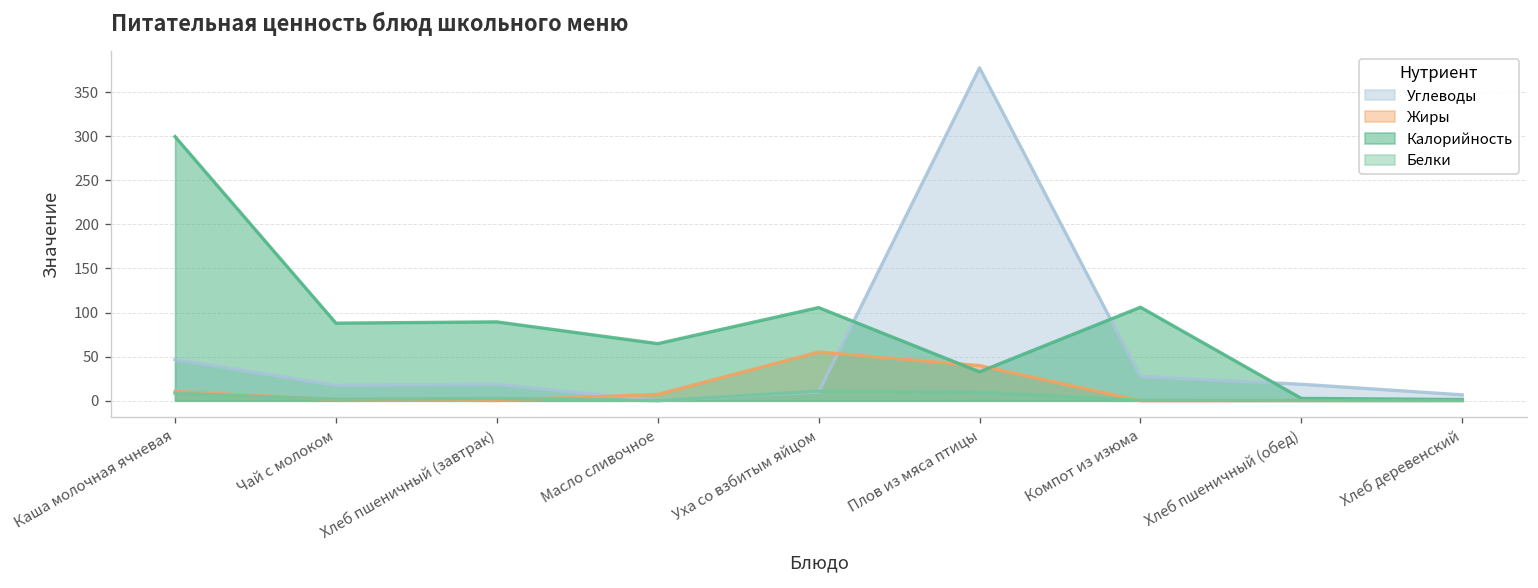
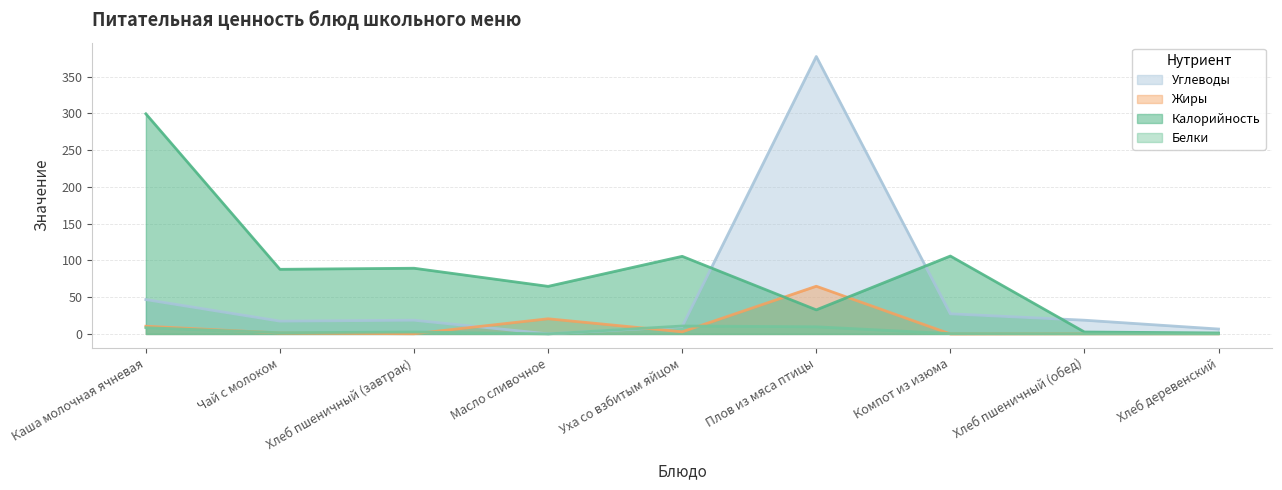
  {
    "Жиры": {
-     "Масло сливочное": 10,
-     "Уха со взбитым яйцом": 60,
-     "Плов из мяса птицы": 40
+     "Масло сливочное": 20,
+     "Уха со взбитым яйцом": 0,
+     "Плов из мяса птицы": 60
    }
  }
